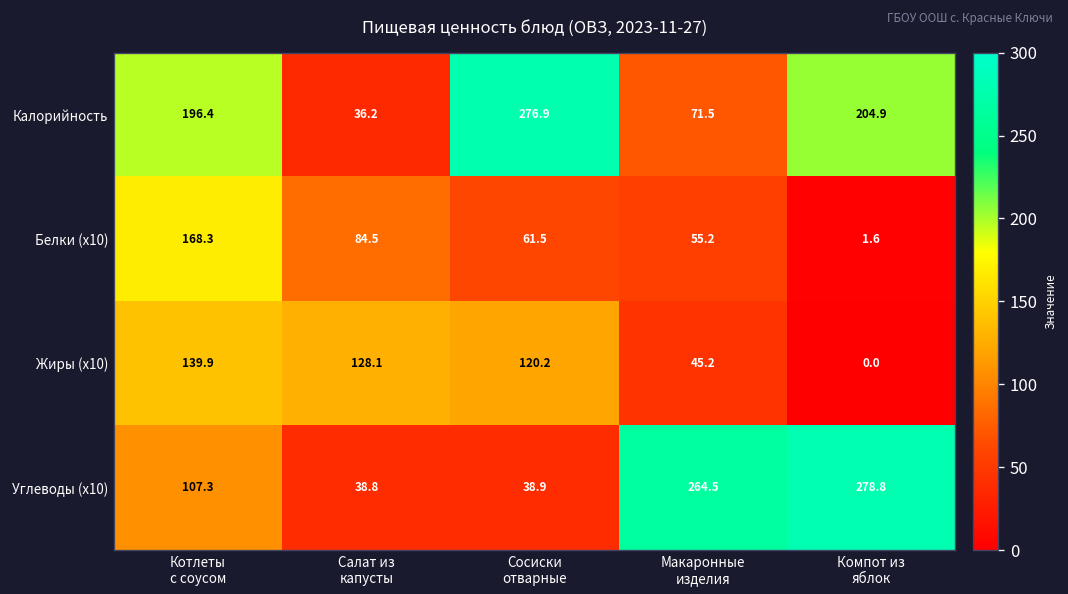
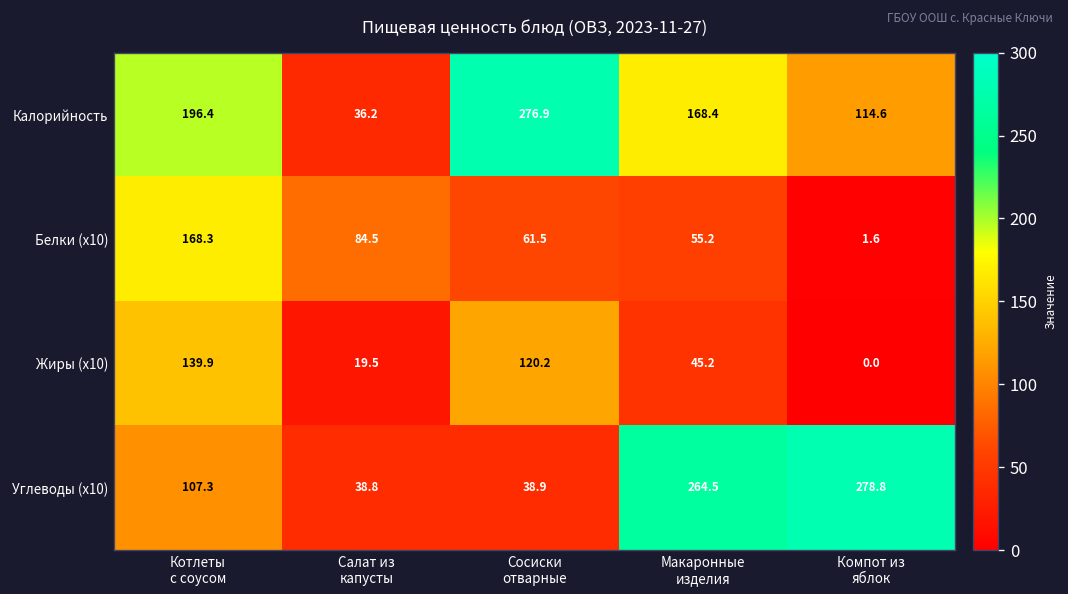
  {
    "Калорийность": {
      "Котлеты с соусом": 196.4,
      "Салат из капусты": 36.2,
      "Сосиски отварные": 276.9,
-     "Макаронные изделия": 71.5,
-     "Компот из яблок": 204.9
+     "Макаронные изделия": 168.4,
+     "Компот из яблок": 114.6
    },
    "Белки (x10)": {
      "Котлеты с соусом": 168.3,
      "Салат из капусты": 84.5,
      "Сосиски отварные": 61.5,
      "Макаронные изделия": 55.2,
      "Компот из яблок": 1.6
    },
    "Жиры (x10)": {
      "Котлеты с соусом": 139.9,
-     "Салат из капусты": 128.1,
+     "Салат из капусты": 19.5,
      "Сосиски отварные": 120.2,
      "Макаронные изделия": 45.2,
      "Компот из яблок": 0.0
    },
    "Углеводы (x10)": {
      "Котлеты с соусом": 107.3,
      "Салат из капусты": 38.8,
      "Сосиски отварные": 38.9,
      "Макаронные изделия": 264.5,
      "Компот из яблок": 278.8
    }
  }
